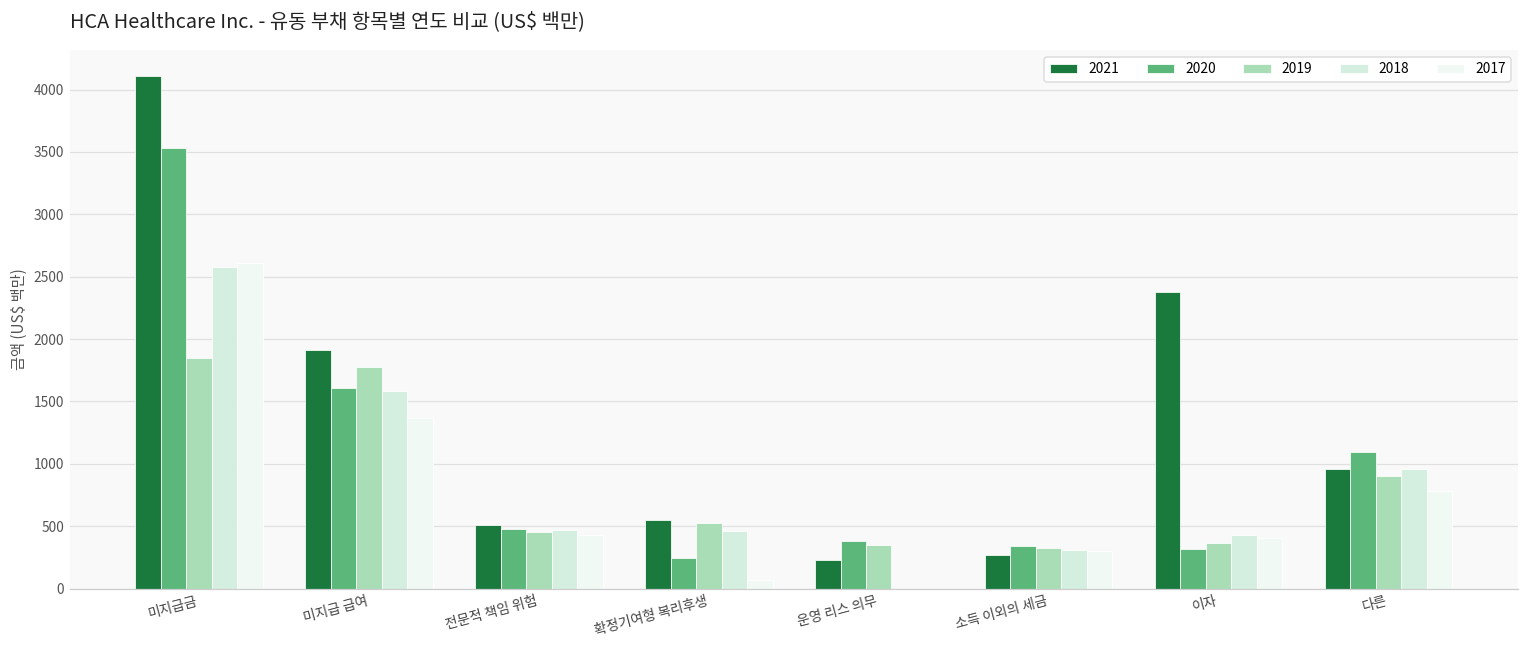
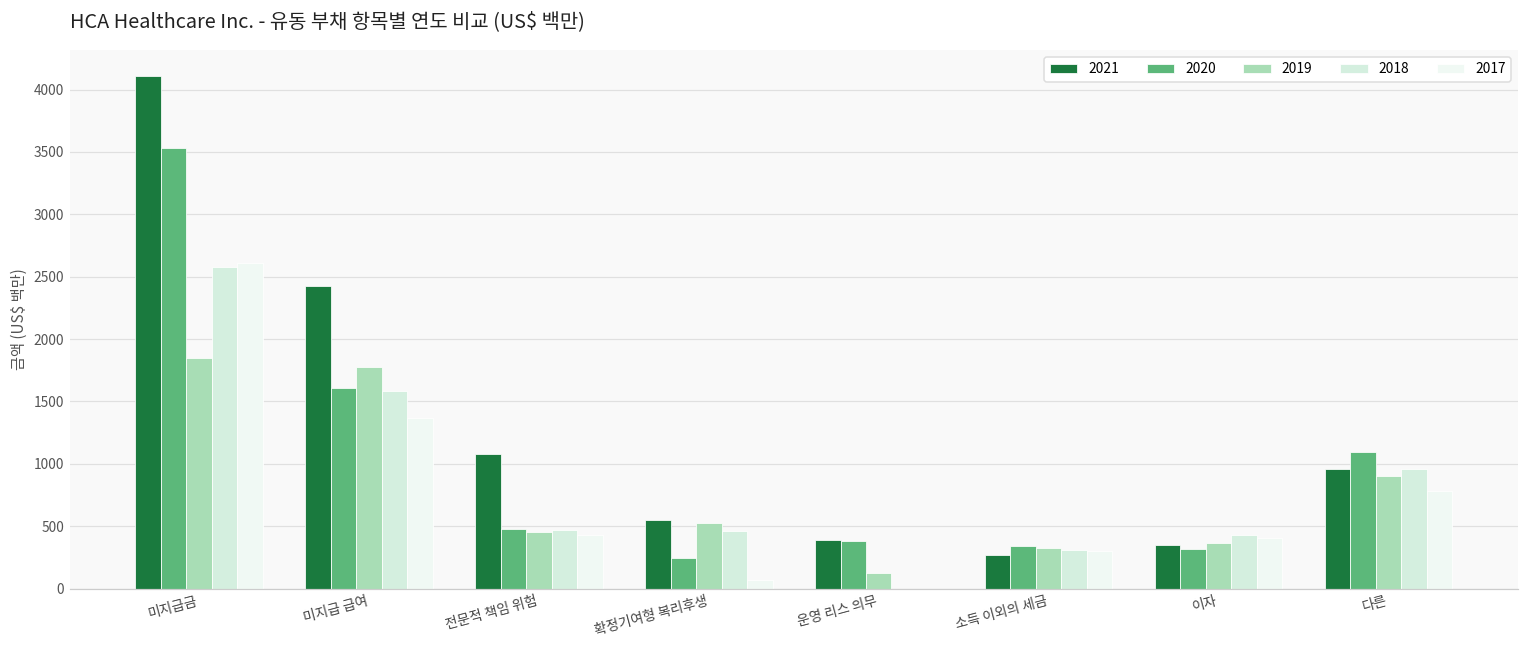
  {
    "2021": {
      "미지급금": 4110,
-     "미지급 급여": 1910,
-     "전문적 책임 위험": 510,
+     "미지급 급여": 2420,
+     "전문적 책임 위험": 1080,
      "확정기여형 복리후생": 550,
-     "운영 리스 의무": 230,
+     "운영 리스 의무": 390,
      "소득 이외의 세금": 270,
-     "이자": 2380,
+     "이자": 350,
      "다른": 960
    },
    "2020": {
      "미지급금": 3540,
      "미지급 급여": 1610,
      "전문적 책임 위험": 480,
      "확정기여형 복리후생": 240,
      "운영 리스 의무": 380,
      "소득 이외의 세금": 340,
      "이자": 320,
      "다른": 1100
    },
    "2019": {
      "미지급금": 1840,
      "미지급 급여": 1780,
      "전문적 책임 위험": 460,
      "확정기여형 복리후생": 530,
-     "운영 리스 의무": 350,
+     "운영 리스 의무": 120,
      "소득 이외의 세금": 330,
      "이자": 370,
      "다른": 900
    }
  }
